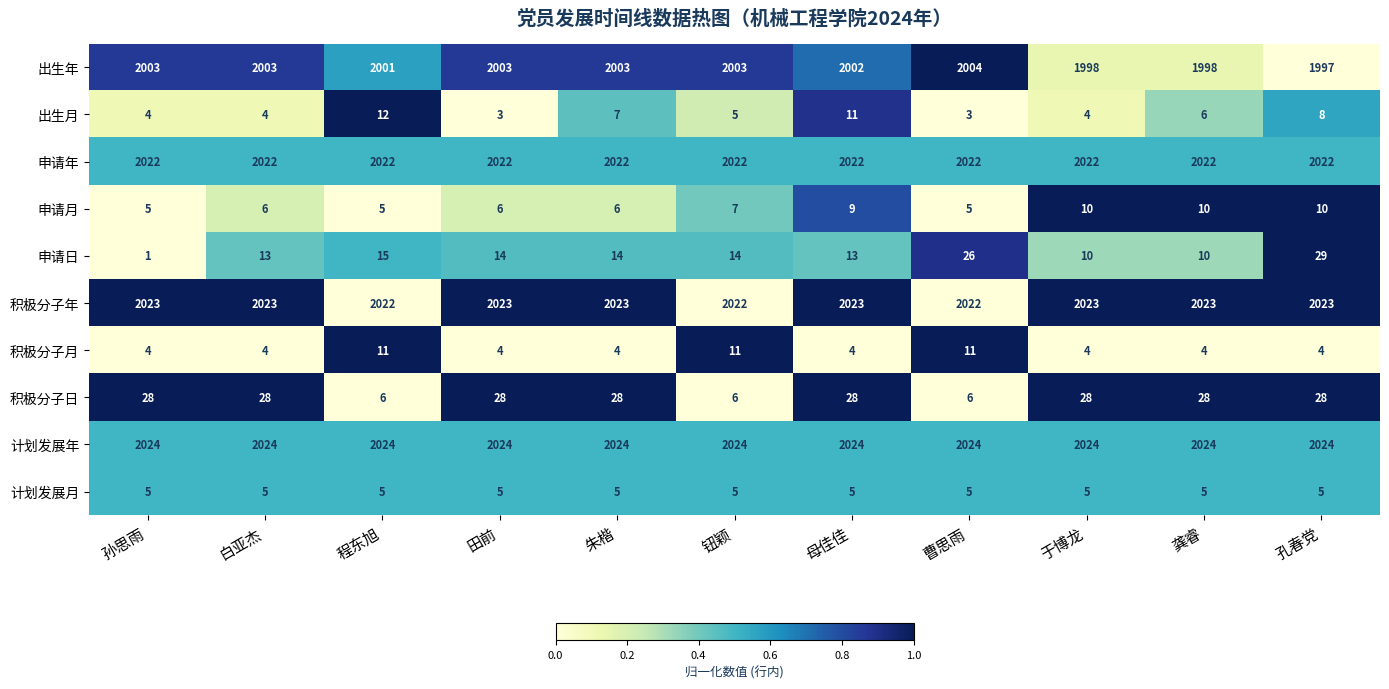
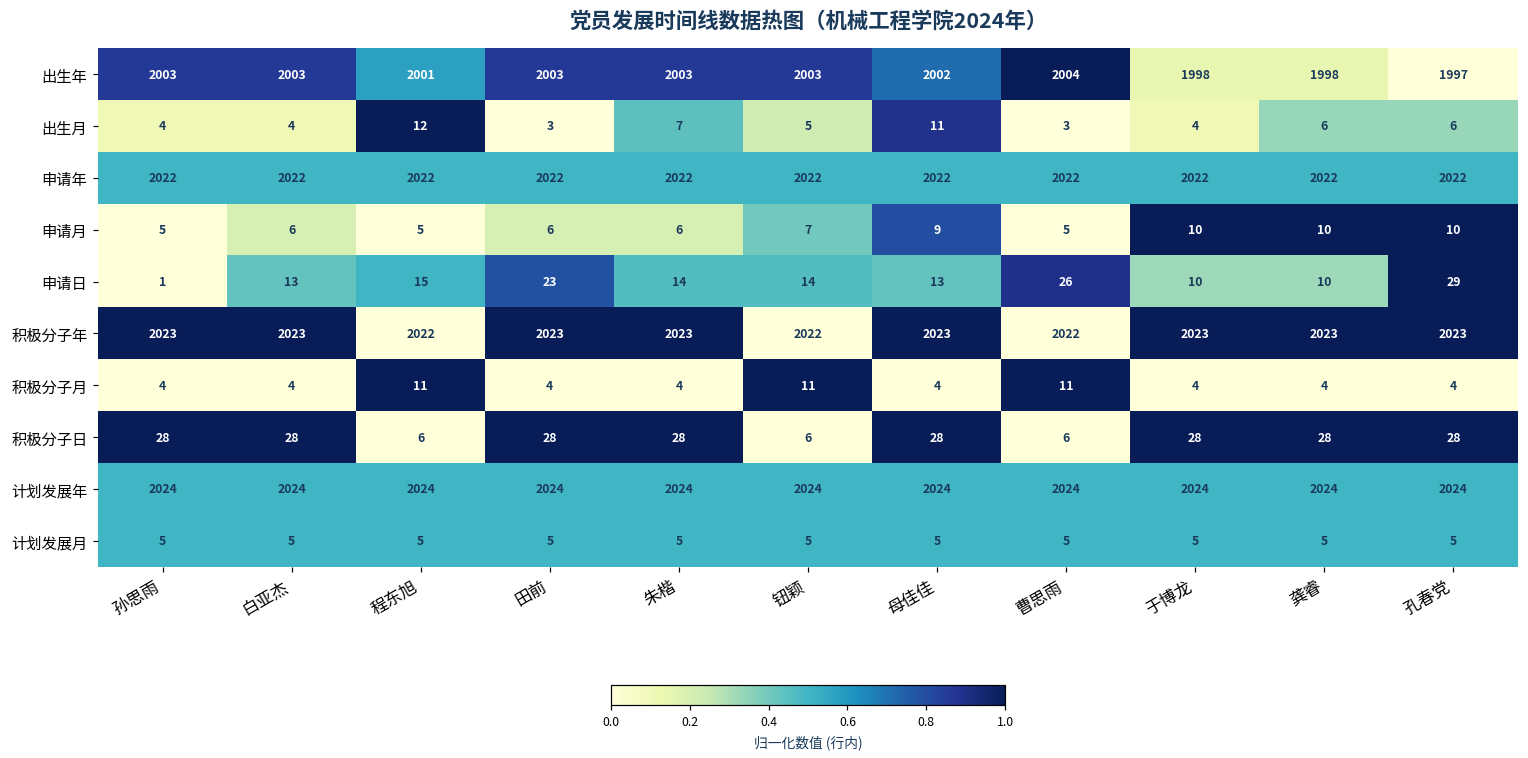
  {
    "出生年": {
      "孙思雨": 2003,
      "白亚杰": 2003,
      "程东旭": 2001,
      "田前": 2003,
      "朱楷": 2003,
      "钮颖": 2003,
      "母佳佳": 2002,
      "曹思雨": 2004,
      "于博龙": 1998,
      "龚睿": 1998,
      "孔春党": 1997
    },
    "出生月": {
      "孙思雨": 4,
      "白亚杰": 4,
      "程东旭": 12,
      "田前": 3,
      "朱楷": 7,
      "钮颖": 5,
      "母佳佳": 11,
      "曹思雨": 3,
      "于博龙": 4,
      "龚睿": 6,
-     "孔春党": 8
+     "孔春党": 6
    },
    "申请年": {
      "孙思雨": 2022,
      "白亚杰": 2022,
      "程东旭": 2022,
      "田前": 2022,
      "朱楷": 2022,
      "钮颖": 2022,
      "母佳佳": 2022,
      "曹思雨": 2022,
      "于博龙": 2022,
      "龚睿": 2022,
      "孔春党": 2022
    },
    "申请月": {
      "孙思雨": 5,
      "白亚杰": 6,
      "程东旭": 5,
      "田前": 6,
      "朱楷": 6,
      "钮颖": 7,
      "母佳佳": 9,
      "曹思雨": 5,
      "于博龙": 10,
      "龚睿": 10,
      "孔春党": 10
    },
    "申请日": {
      "孙思雨": 1,
      "白亚杰": 13,
      "程东旭": 15,
-     "田前": 14,
+     "田前": 23,
      "朱楷": 14,
      "钮颖": 14,
      "母佳佳": 13,
      "曹思雨": 26,
      "于博龙": 10,
      "龚睿": 10,
      "孔春党": 29
    },
    "积极分子年": {
      "孙思雨": 2023,
      "白亚杰": 2023,
      "程东旭": 2022,
      "田前": 2023,
      "朱楷": 2023,
      "钮颖": 2022,
      "母佳佳": 2023,
      "曹思雨": 2022,
      "于博龙": 2023,
      "龚睿": 2023,
      "孔春党": 2023
    },
    "积极分子月": {
      "孙思雨": 4,
      "白亚杰": 4,
      "程东旭": 11,
      "田前": 4,
      "朱楷": 4,
      "钮颖": 11,
      "母佳佳": 4,
      "曹思雨": 11,
      "于博龙": 4,
      "龚睿": 4,
      "孔春党": 4
    },
    "积极分子日": {
      "孙思雨": 28,
      "白亚杰": 28,
      "程东旭": 6,
      "田前": 28,
      "朱楷": 28,
      "钮颖": 6,
      "母佳佳": 28,
      "曹思雨": 6,
      "于博龙": 28,
      "龚睿": 28,
      "孔春党": 28
    },
    "计划发展年": {
      "孙思雨": 2024,
      "白亚杰": 2024,
      "程东旭": 2024,
      "田前": 2024,
      "朱楷": 2024,
      "钮颖": 2024,
      "母佳佳": 2024,
      "曹思雨": 2024,
      "于博龙": 2024,
      "龚睿": 2024,
      "孔春党": 2024
    },
    "计划发展月": {
      "孙思雨": 5,
      "白亚杰": 5,
      "程东旭": 5,
      "田前": 5,
      "朱楷": 5,
      "钮颖": 5,
      "母佳佳": 5,
      "曹思雨": 5,
      "于博龙": 5,
      "龚睿": 5,
      "孔春党": 5
    }
  }
